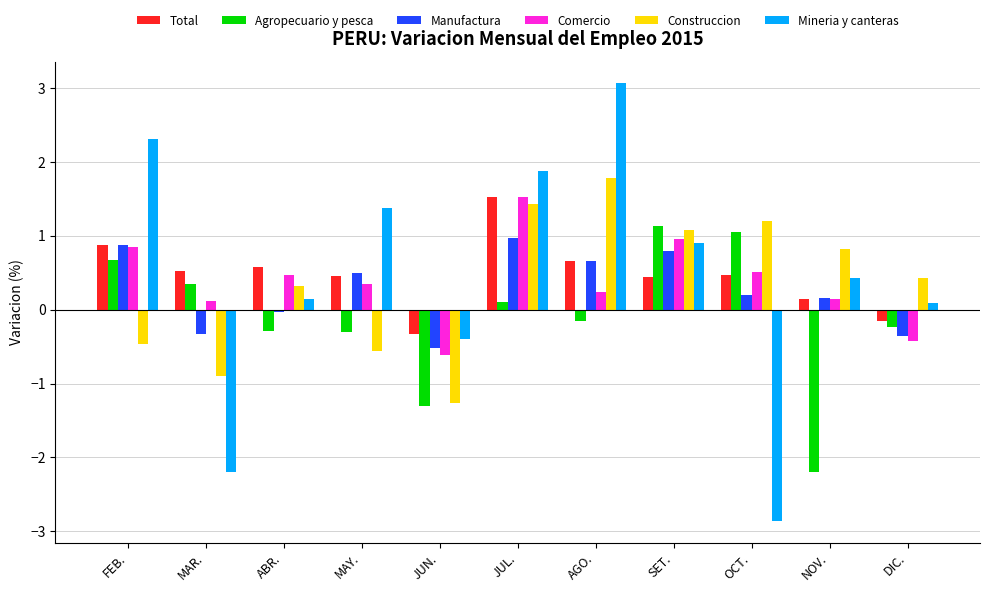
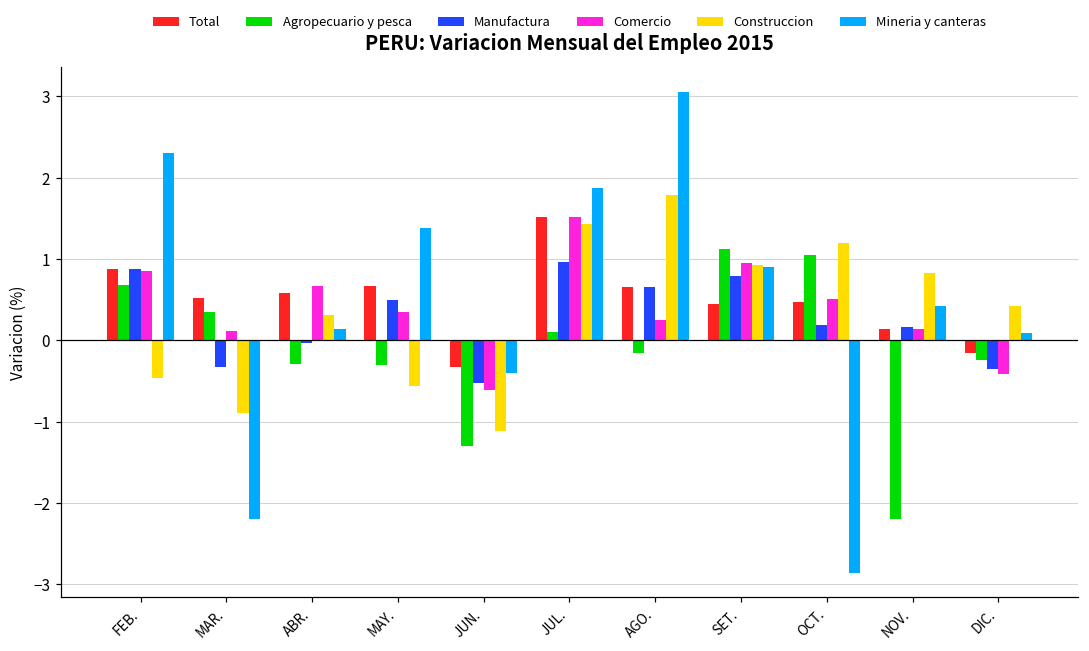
  {
    "Total": {
      "FEB.": 0.9,
      "MAR.": 0.5,
      "ABR.": 0.6,
-     "MAY.": 0.5,
+     "MAY.": 0.7,
      "JUN.": -0.3,
      "JUL.": 1.5,
      "AGO.": 0.7,
      "SET.": 0.4,
      "OCT.": 0.5,
      "NOV.": 0.1,
      "DIC.": -0.2
    },
    "Agropecuario y pesca": {
      "FEB.": 0.7,
      "MAR.": 0.4,
      "ABR.": -0.3,
      "MAY.": -0.3,
      "JUN.": -1.3,
      "JUL.": 0.1,
      "AGO.": -0.2,
      "SET.": 1.1,
      "OCT.": 1.0,
      "NOV.": -2.2,
      "DIC.": -0.2
    },
    "Manufactura": {
      "FEB.": 0.9,
      "MAR.": -0.3,
      "ABR.": 0.0,
      "MAY.": 0.5,
      "JUN.": -0.5,
      "JUL.": 1.0,
      "AGO.": 0.7,
      "SET.": 0.8,
      "OCT.": 0.2,
      "NOV.": 0.2,
      "DIC.": -0.4
    },
    "Comercio": {
      "FEB.": 0.8,
      "MAR.": 0.1,
-     "ABR.": 0.5,
+     "ABR.": 0.7,
      "MAY.": 0.3,
      "JUN.": -0.6,
      "JUL.": 1.5,
      "AGO.": 0.2,
      "SET.": 1.0,
      "OCT.": 0.5,
      "NOV.": 0.1,
      "DIC.": -0.4
    },
    "Construccion": {
      "FEB.": -0.5,
      "MAR.": -0.9,
      "ABR.": 0.3,
      "MAY.": -0.6,
-     "JUN.": -1.3,
+     "JUN.": -1.1,
      "JUL.": 1.4,
      "AGO.": 1.8,
-     "SET.": 1.1,
+     "SET.": 0.9,
      "OCT.": 1.2,
      "NOV.": 0.8,
      "DIC.": 0.4
    },
    "Mineria y canteras": {
      "FEB.": 2.3,
      "MAR.": -2.2,
      "ABR.": 0.1,
      "MAY.": 1.4,
      "JUN.": -0.4,
      "JUL.": 1.9,
      "AGO.": 3.1,
      "SET.": 0.9,
      "OCT.": -2.9,
      "NOV.": 0.4,
      "DIC.": 0.1
    }
  }
